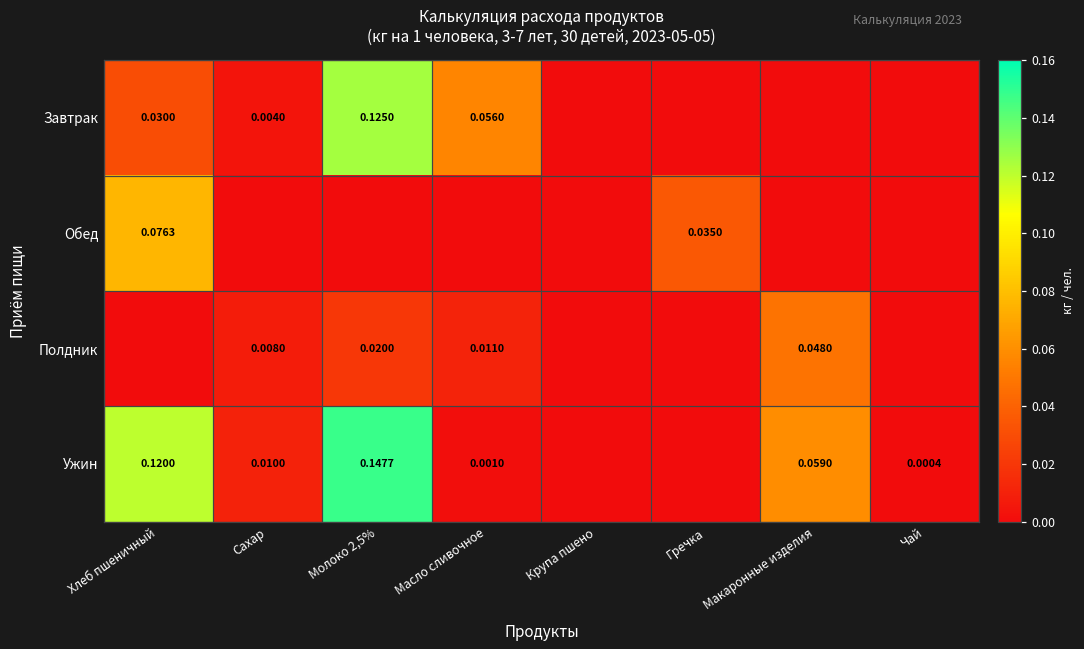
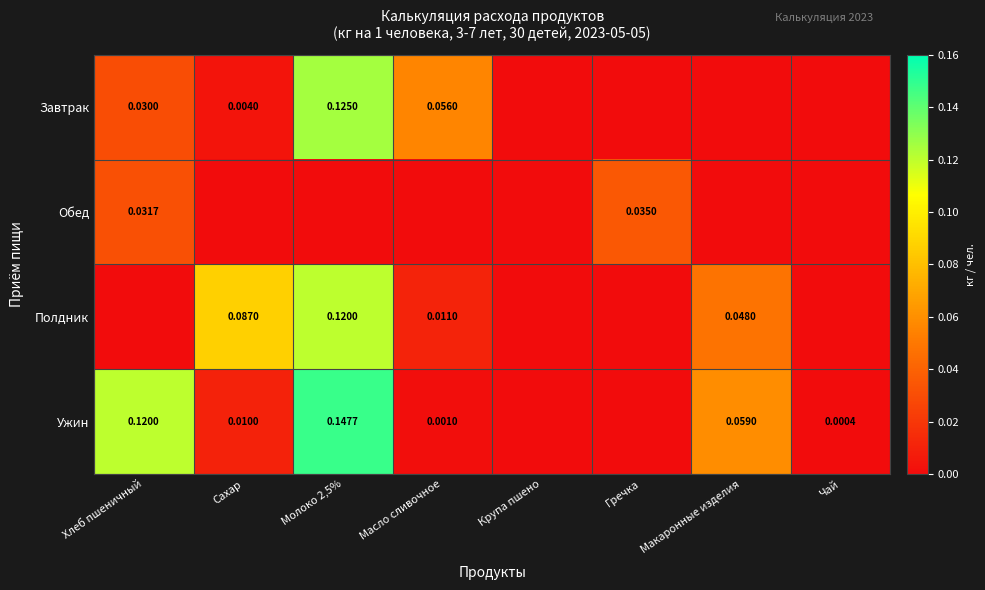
  {
    "Завтрак": {
      "Хлеб пшеничный": 0.0300,
      "Сахар": 0.0040,
      "Молоко 2,5%": 0.1250,
      "Масло сливочное": 0.0560
    },
    "Обед": {
-     "Хлеб пшеничный": 0.0763,
+     "Хлеб пшеничный": 0.0317,
      "Гречка": 0.0350
    },
    "Полдник": {
-     "Сахар": 0.0080,
-     "Молоко 2,5%": 0.0200,
+     "Сахар": 0.0870,
+     "Молоко 2,5%": 0.1200,
      "Масло сливочное": 0.0110,
      "Макаронные изделия": 0.0480
    },
    "Ужин": {
      "Хлеб пшеничный": 0.1200,
      "Сахар": 0.0100,
      "Молоко 2,5%": 0.1477,
      "Масло сливочное": 0.0010,
      "Макаронные изделия": 0.0590,
      "Чай": 0.0004
    }
  }
